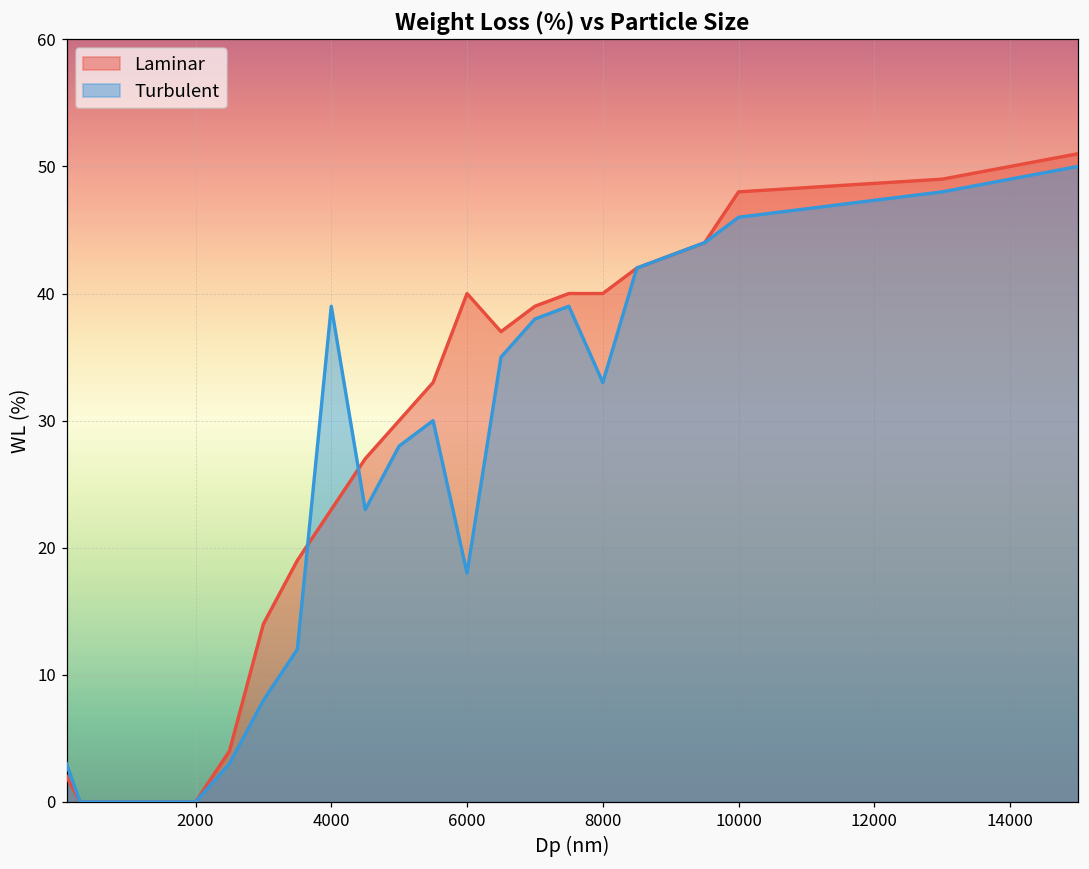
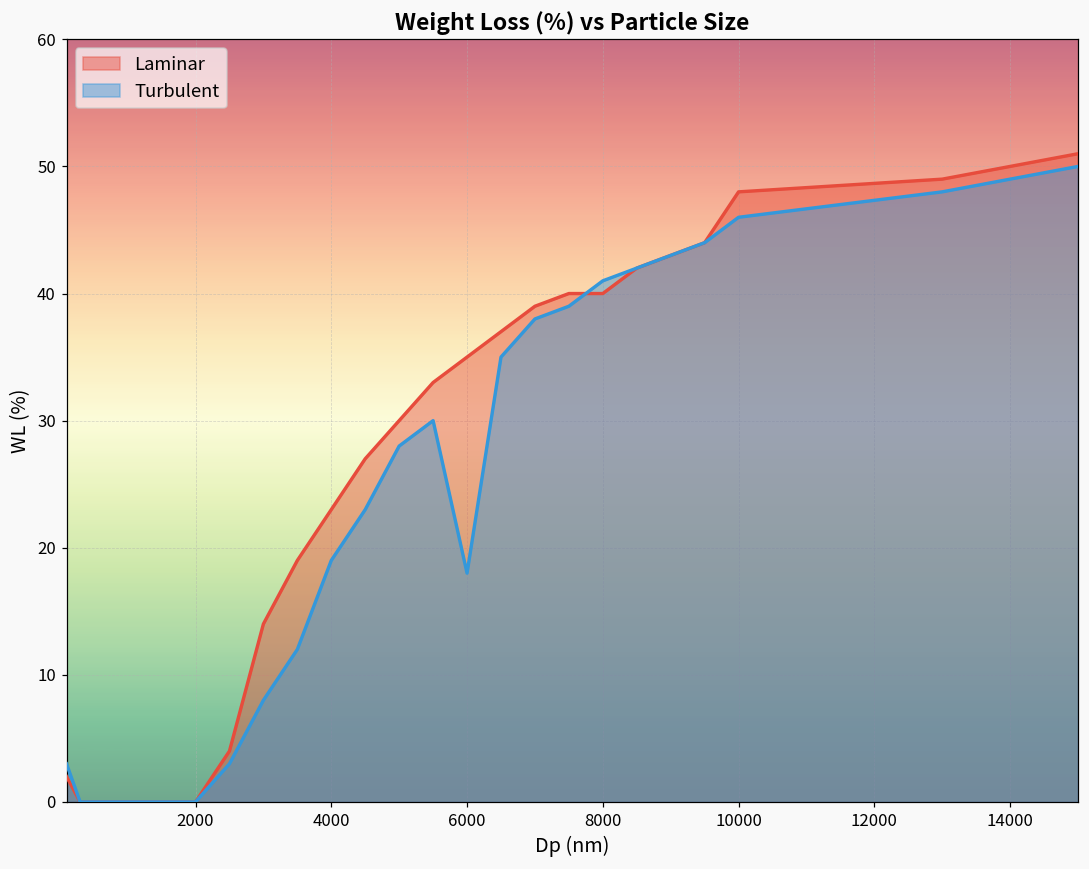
  {
    "Laminar": {
      "4000": 23,
-     "6000": 40,
+     "6000": 35,
      "8000": 40,
      "10000": 48
    },
    "Turbulent": {
-     "4000": 39,
+     "4000": 19,
      "6000": 18,
-     "8000": 33,
+     "8000": 41,
      "10000": 46
    }
  }
